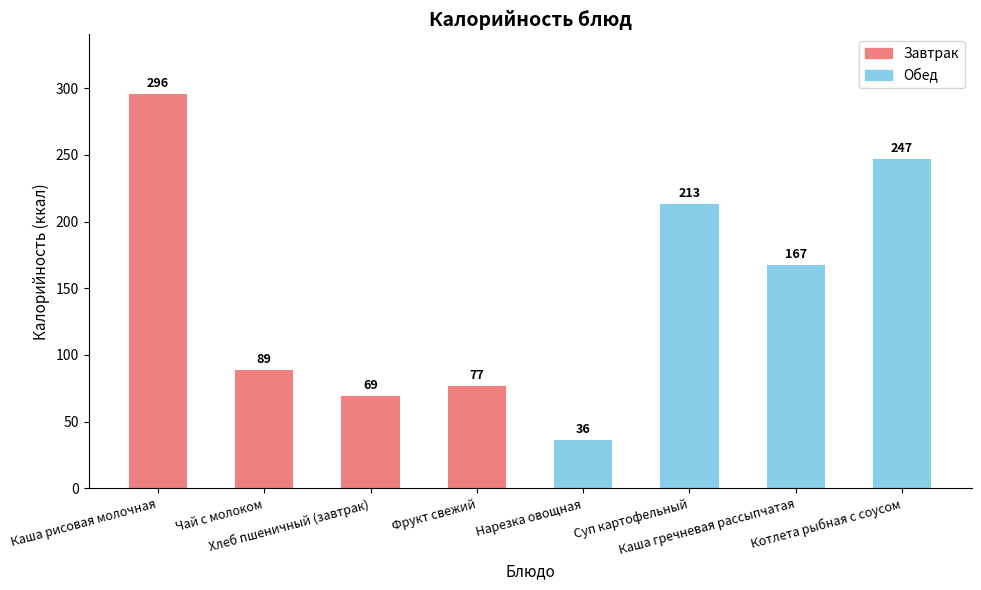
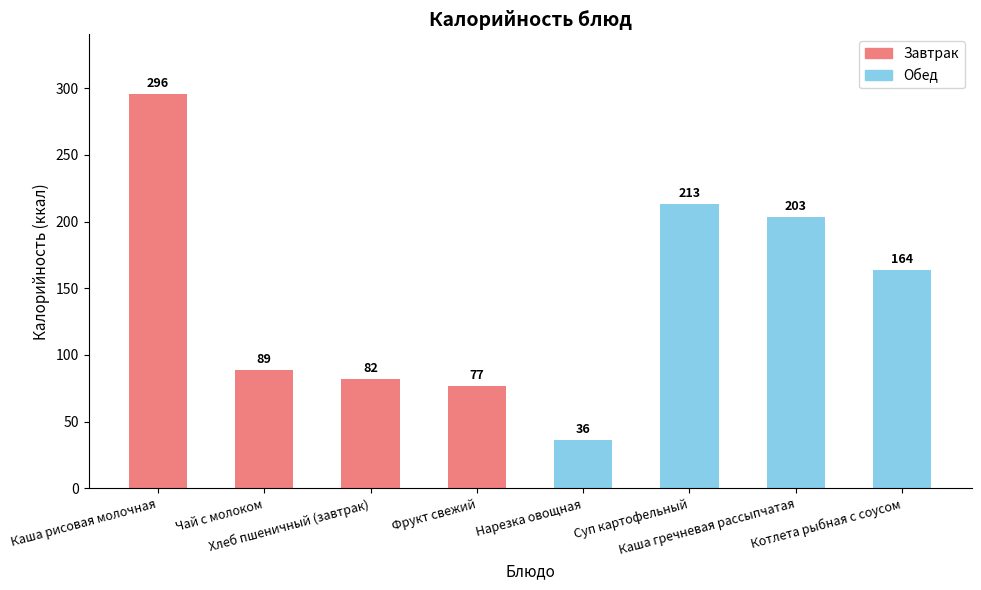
  {
    "Каша рисовая молочная": 296,
    "Чай с молоком": 89,
-   "Хлеб пшеничный (завтрак)": 69,
+   "Хлеб пшеничный (завтрак)": 82,
    "Фрукт свежий": 77,
    "Нарезка овощная": 36,
    "Суп картофельный": 213,
-   "Каша гречневая рассыпчатая": 167,
-   "Котлета рыбная с соусом": 247
+   "Каша гречневая рассыпчатая": 203,
+   "Котлета рыбная с соусом": 164
  }
